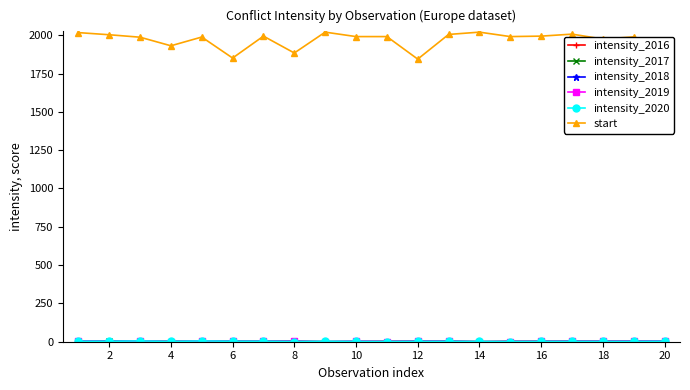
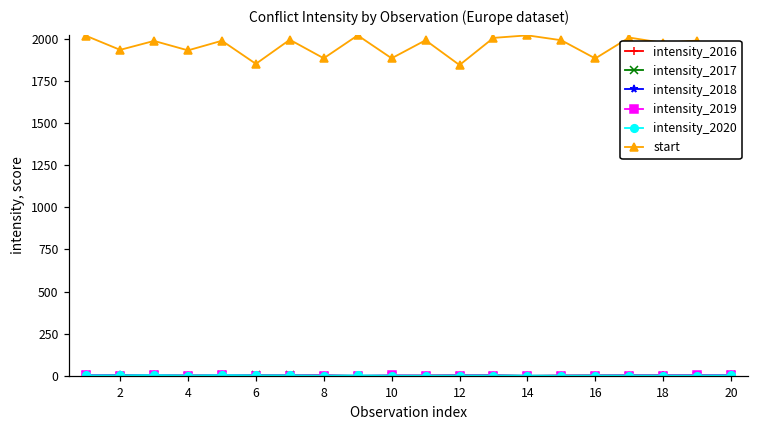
  {
    "start": {
-     "2": 2000,
+     "2": 1930,
      "4": 1930,
      "6": 1850,
      "8": 1880,
-     "10": 1990,
+     "10": 1880,
      "12": 1840,
      "14": 2020,
-     "16": 1990
+     "16": 1880
    }
  }
